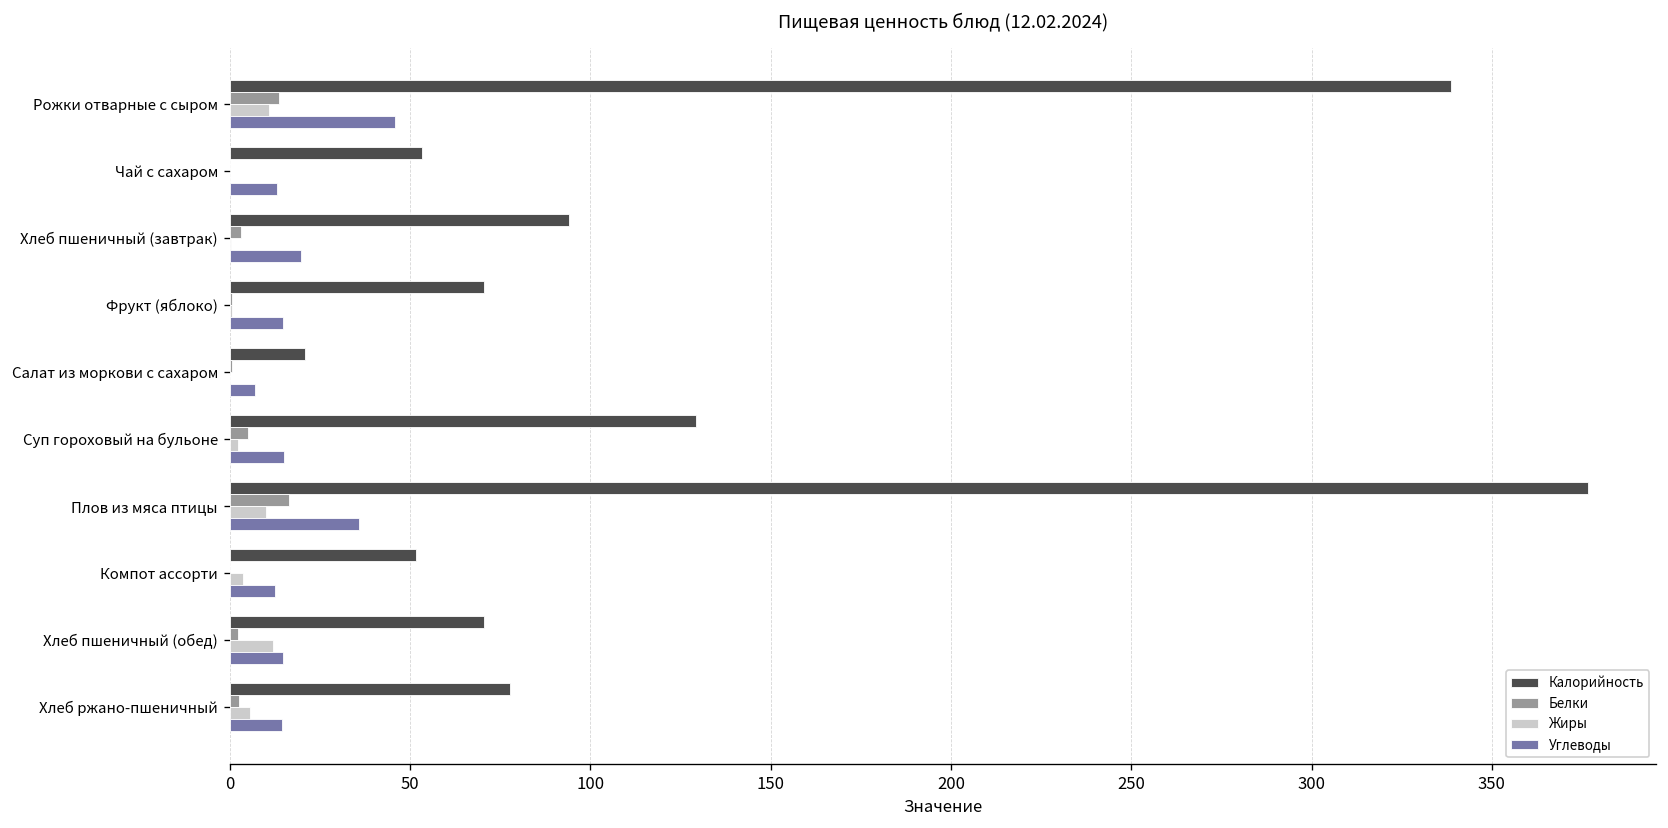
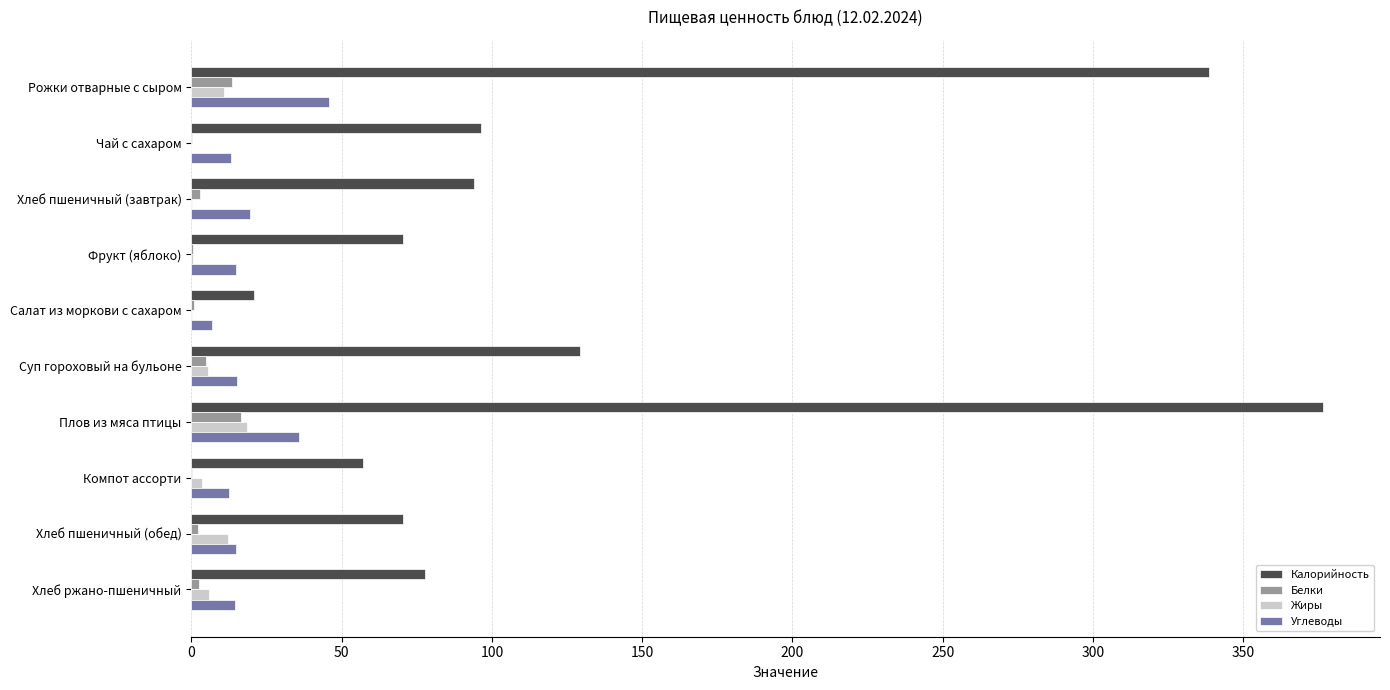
  {
    "Калорийность": {
      "Рожки отварные с сыром": 339,
-     "Чай с сахаром": 53,
+     "Чай с сахаром": 96,
      "Хлеб пшеничный (завтрак)": 94,
      "Фрукт (яблоко)": 71,
      "Салат из моркови с сахаром": 21,
      "Суп гороховый на бульоне": 129,
      "Плов из мяса птицы": 377,
-     "Компот ассорти": 52,
+     "Компот ассорти": 57,
      "Хлеб пшеничный (обед)": 71,
      "Хлеб ржано-пшеничный": 78
    },
    "Жиры": {
      "Рожки отварные с сыром": 11,
-     "Суп гороховый на бульоне": 2,
-     "Плов из мяса птицы": 10,
+     "Суп гороховый на бульоне": 5,
+     "Плов из мяса птицы": 19,
      "Компот ассорти": 4,
      "Хлеб пшеничный (обед)": 12,
      "Хлеб ржано-пшеничный": 6
    }
  }
